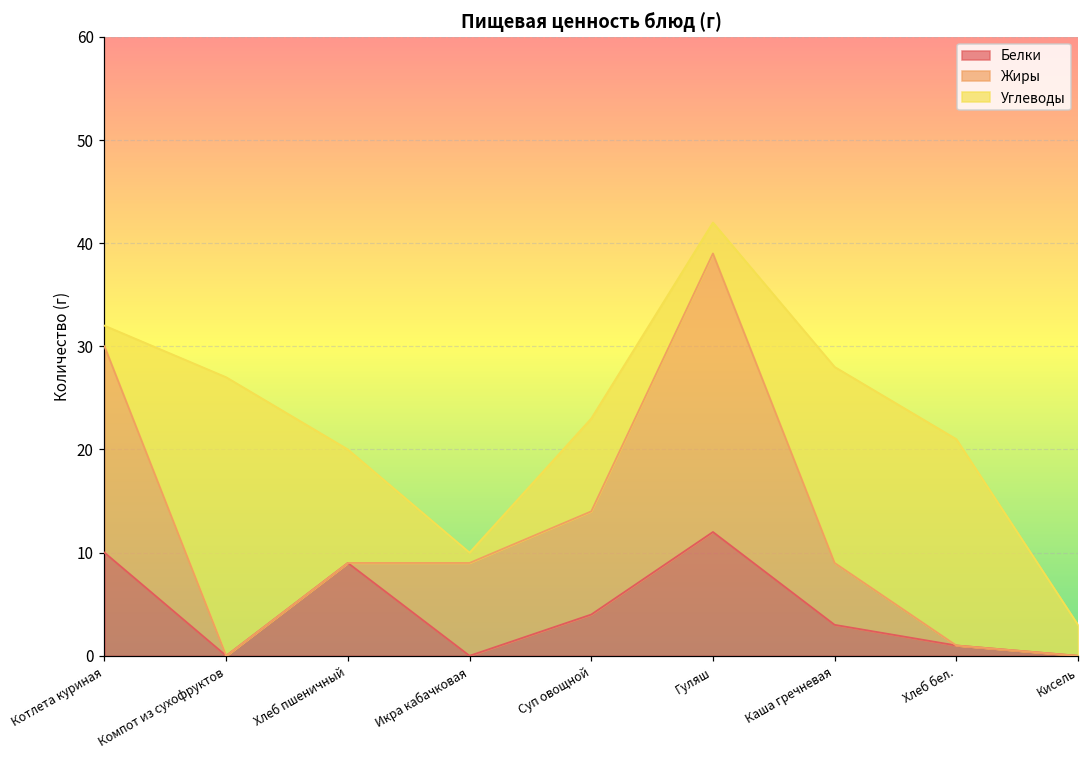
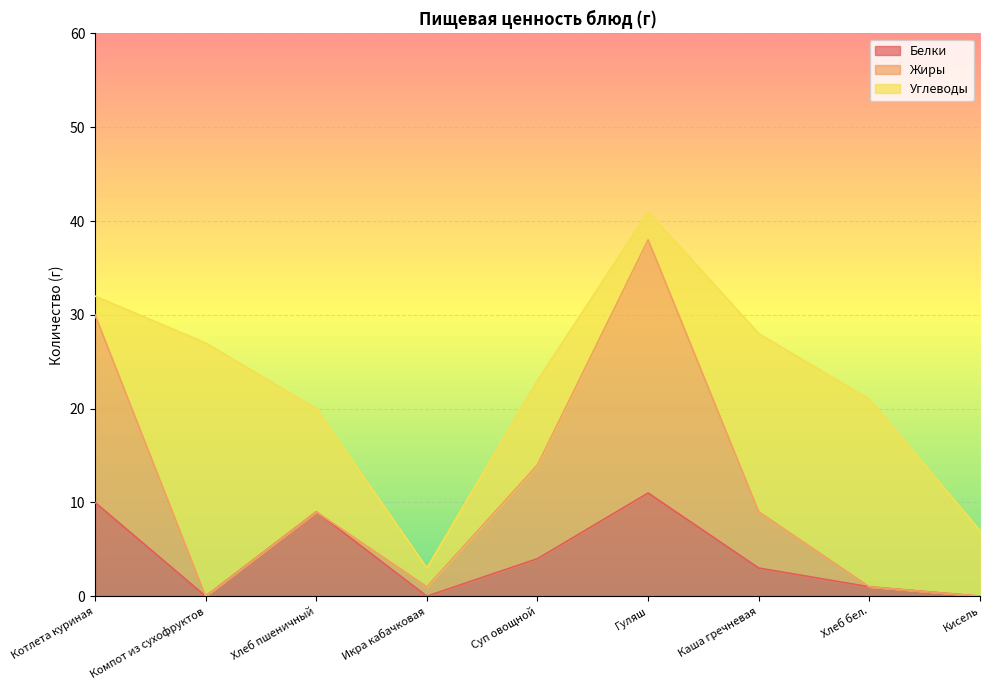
  {
    "Белки": {
      "Котлета куриная": 10,
      "Икра кабачковая": 0,
      "Суп овощной": 4,
-     "Гуляш": 12,
+     "Гуляш": 11,
      "Каша гречневая": 3
    },
    "Жиры": {
      "Котлета куриная": 20,
-     "Икра кабачковая": 9,
+     "Икра кабачковая": 1,
      "Суп овощной": 10,
      "Гуляш": 27,
      "Каша гречневая": 6
    },
    "Углеводы": {
      "Котлета куриная": 2,
      "Компот из сухофруктов": 27,
      "Хлеб пшеничный": 11,
-     "Икра кабачковая": 1,
+     "Икра кабачковая": 2,
      "Суп овощной": 9,
      "Гуляш": 3,
      "Каша гречневая": 19,
      "Хлеб бел.": 20,
-     "Кисель": 3
+     "Кисель": 7
    }
  }
